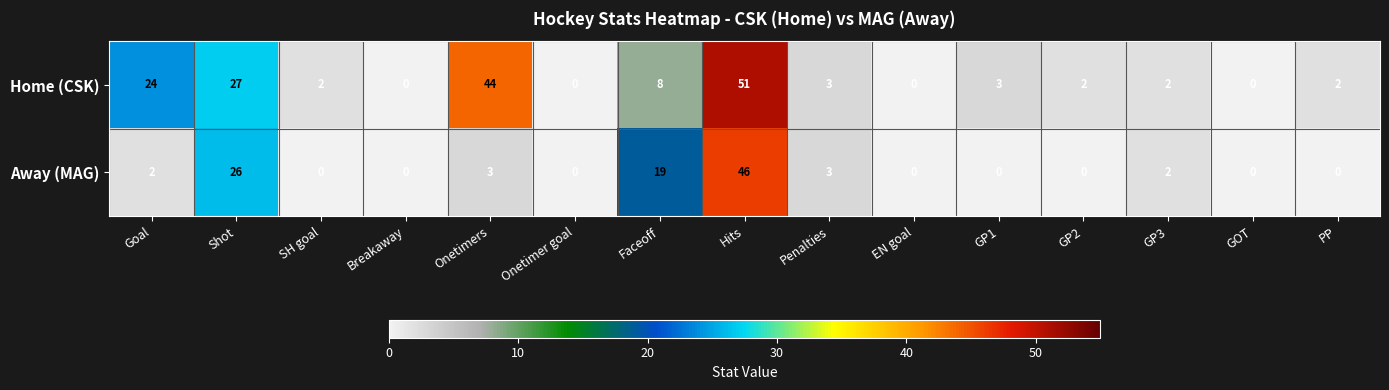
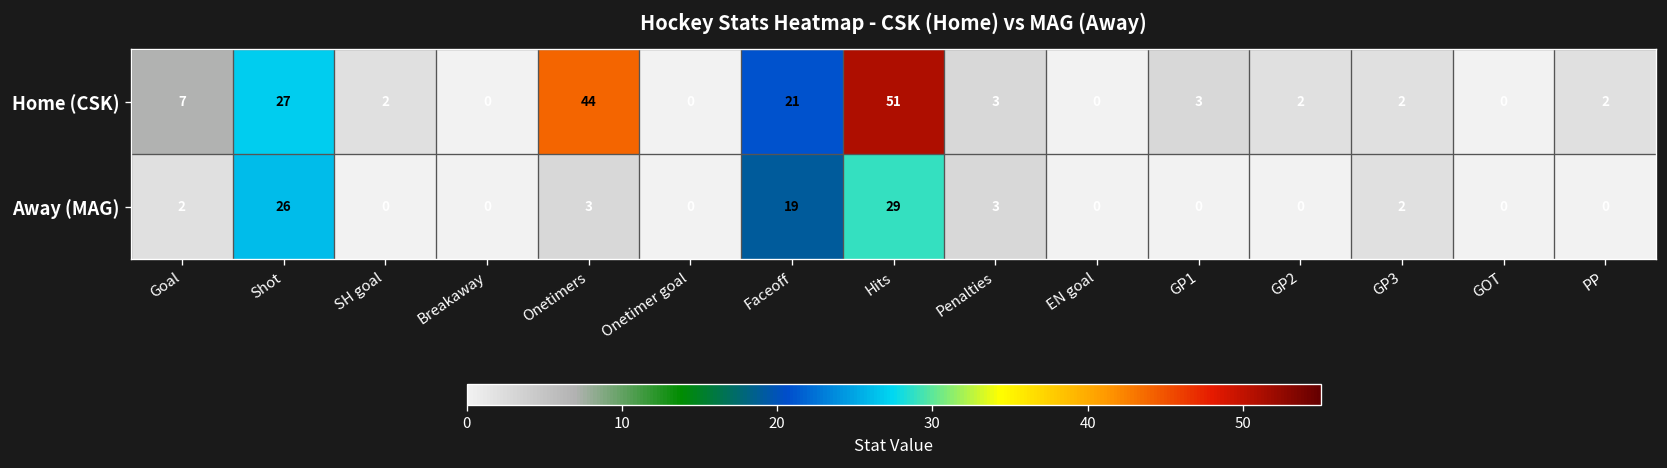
  {
    "Home (CSK)": {
-     "Goal": 24,
+     "Goal": 7,
      "Shot": 27,
      "Onetimers": 44,
-     "Faceoff": 8,
+     "Faceoff": 21,
      "Hits": 51
    },
    "Away (MAG)": {
      "Shot": 26,
      "Faceoff": 19,
-     "Hits": 46
+     "Hits": 29
    }
  }
